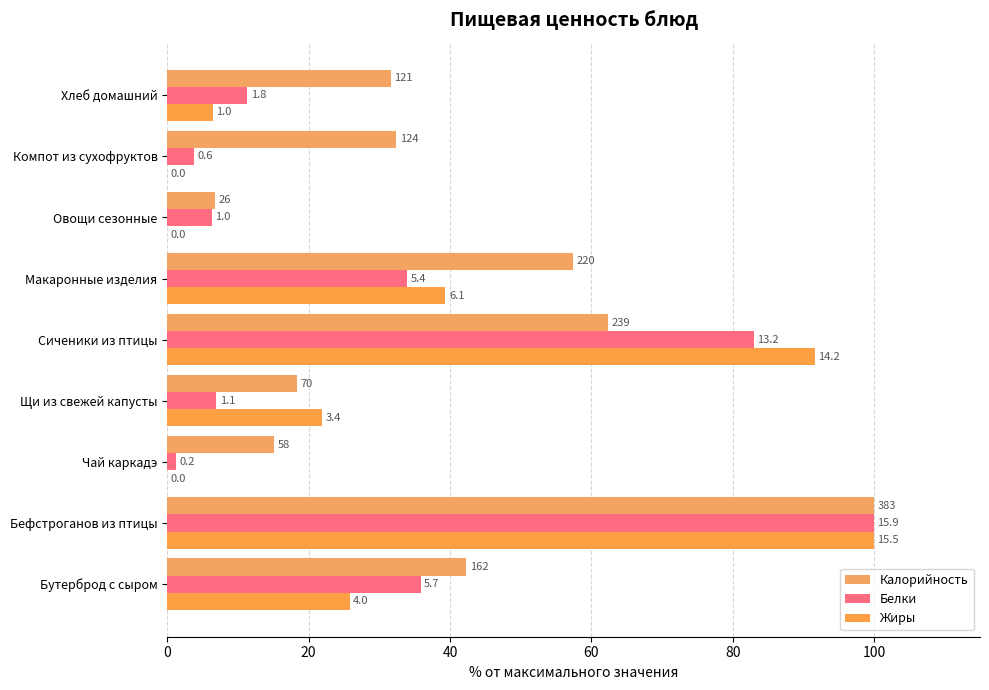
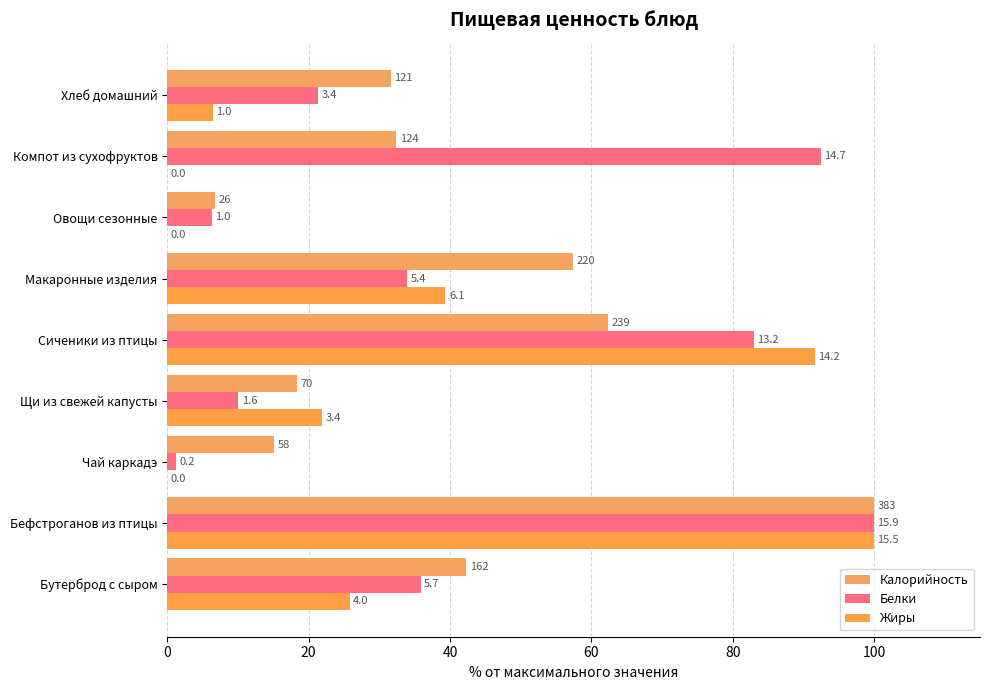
  {
    "Белки": {
-     "Хлеб домашний": 1.8,
-     "Компот из сухофруктов": 0.6,
-     "Щи из свежей капусты": 1.1
+     "Хлеб домашний": 3.4,
+     "Компот из сухофруктов": 14.7,
+     "Щи из свежей капусты": 1.6
    }
  }
